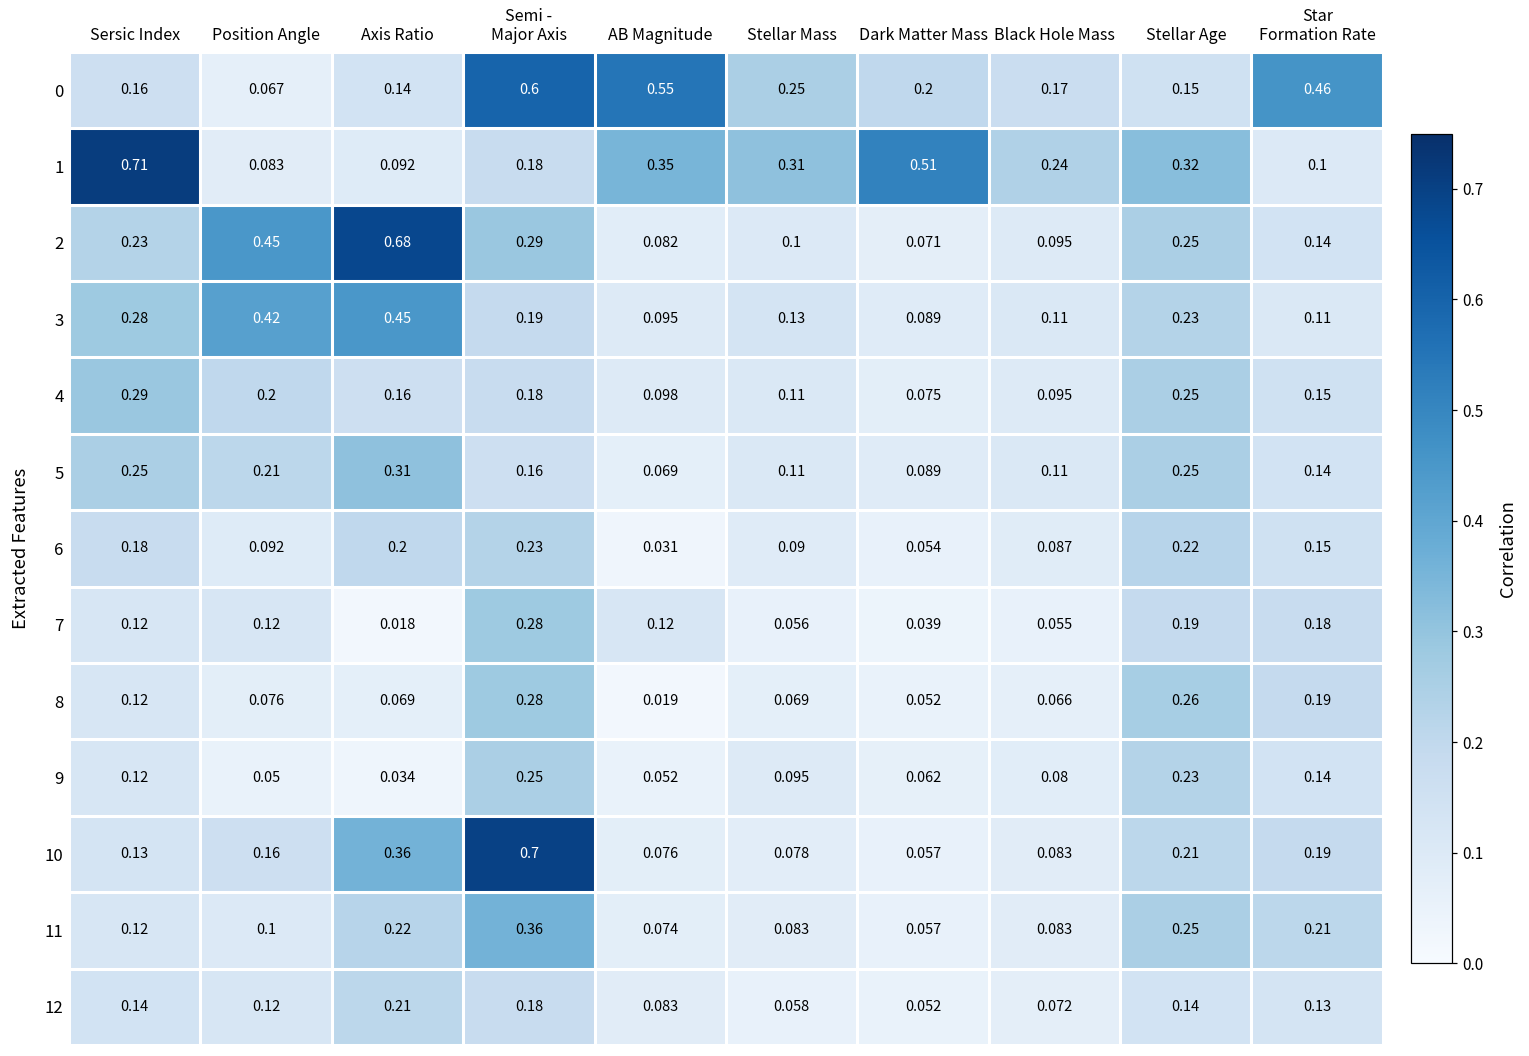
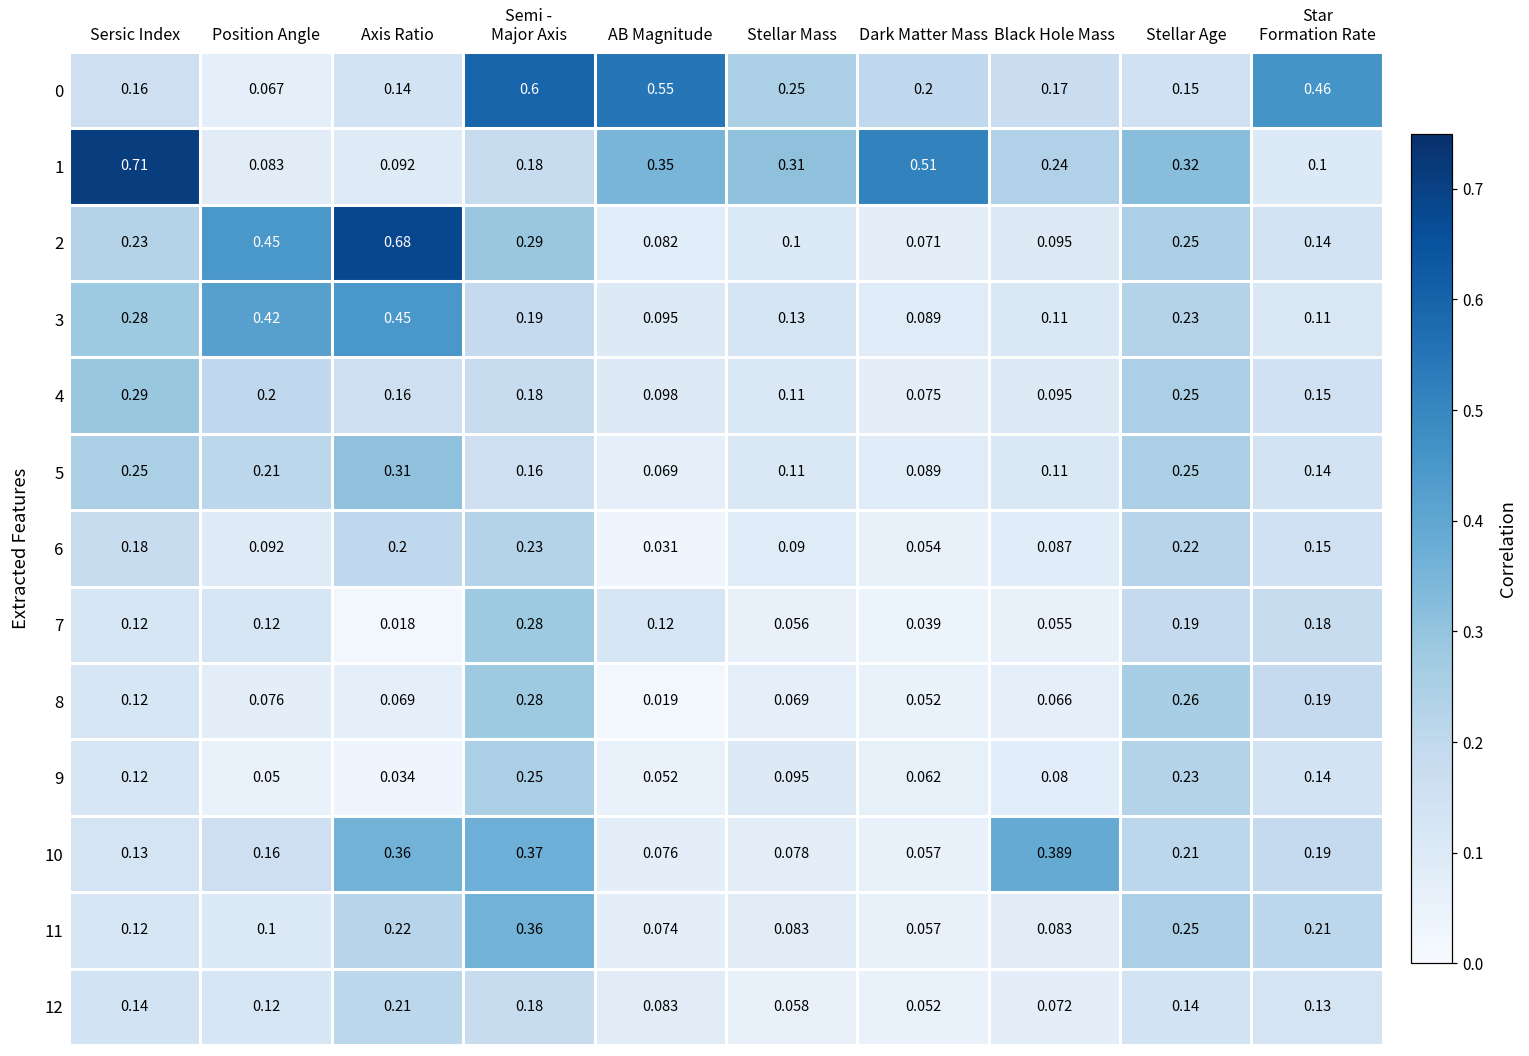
  {
    "0": {
      "Sersic Index": 0.16,
      "Position Angle": 0.067,
      "Axis Ratio": 0.14,
      "Semi - Major Axis": 0.6,
      "AB Magnitude": 0.55,
      "Stellar Mass": 0.25,
      "Dark Matter Mass": 0.2,
      "Black Hole Mass": 0.17,
      "Stellar Age": 0.15,
      "Star Formation Rate": 0.46
    },
    "1": {
      "Sersic Index": 0.71,
      "Position Angle": 0.083,
      "Axis Ratio": 0.092,
      "Semi - Major Axis": 0.18,
      "AB Magnitude": 0.35,
      "Stellar Mass": 0.31,
      "Dark Matter Mass": 0.51,
      "Black Hole Mass": 0.24,
      "Stellar Age": 0.32,
      "Star Formation Rate": 0.1
    },
    "2": {
      "Sersic Index": 0.23,
      "Position Angle": 0.45,
      "Axis Ratio": 0.68,
      "Semi - Major Axis": 0.29,
      "AB Magnitude": 0.082,
      "Stellar Mass": 0.1,
      "Dark Matter Mass": 0.071,
      "Black Hole Mass": 0.095,
      "Stellar Age": 0.25,
      "Star Formation Rate": 0.14
    },
    "3": {
      "Sersic Index": 0.28,
      "Position Angle": 0.42,
      "Axis Ratio": 0.45,
      "Semi - Major Axis": 0.19,
      "AB Magnitude": 0.095,
      "Stellar Mass": 0.13,
      "Dark Matter Mass": 0.089,
      "Black Hole Mass": 0.11,
      "Stellar Age": 0.23,
      "Star Formation Rate": 0.11
    },
    "4": {
      "Sersic Index": 0.29,
      "Position Angle": 0.2,
      "Axis Ratio": 0.16,
      "Semi - Major Axis": 0.18,
      "AB Magnitude": 0.098,
      "Stellar Mass": 0.11,
      "Dark Matter Mass": 0.075,
      "Black Hole Mass": 0.095,
      "Stellar Age": 0.25,
      "Star Formation Rate": 0.15
    },
    "5": {
      "Sersic Index": 0.25,
      "Position Angle": 0.21,
      "Axis Ratio": 0.31,
      "Semi - Major Axis": 0.16,
      "AB Magnitude": 0.069,
      "Stellar Mass": 0.11,
      "Dark Matter Mass": 0.089,
      "Black Hole Mass": 0.11,
      "Stellar Age": 0.25,
      "Star Formation Rate": 0.14
    },
    "6": {
      "Sersic Index": 0.18,
      "Position Angle": 0.092,
      "Axis Ratio": 0.2,
      "Semi - Major Axis": 0.23,
      "AB Magnitude": 0.031,
      "Stellar Mass": 0.09,
      "Dark Matter Mass": 0.054,
      "Black Hole Mass": 0.087,
      "Stellar Age": 0.22,
      "Star Formation Rate": 0.15
    },
    "7": {
      "Sersic Index": 0.12,
      "Position Angle": 0.12,
      "Axis Ratio": 0.018,
      "Semi - Major Axis": 0.28,
      "AB Magnitude": 0.12,
      "Stellar Mass": 0.056,
      "Dark Matter Mass": 0.039,
      "Black Hole Mass": 0.055,
      "Stellar Age": 0.19,
      "Star Formation Rate": 0.18
    },
    "8": {
      "Sersic Index": 0.12,
      "Position Angle": 0.076,
      "Axis Ratio": 0.069,
      "Semi - Major Axis": 0.28,
      "AB Magnitude": 0.019,
      "Stellar Mass": 0.069,
      "Dark Matter Mass": 0.052,
      "Black Hole Mass": 0.066,
      "Stellar Age": 0.26,
      "Star Formation Rate": 0.19
    },
    "9": {
      "Sersic Index": 0.12,
      "Position Angle": 0.05,
      "Axis Ratio": 0.034,
      "Semi - Major Axis": 0.25,
      "AB Magnitude": 0.052,
      "Stellar Mass": 0.095,
      "Dark Matter Mass": 0.062,
      "Black Hole Mass": 0.08,
      "Stellar Age": 0.23,
      "Star Formation Rate": 0.14
    },
    "10": {
      "Sersic Index": 0.13,
      "Position Angle": 0.16,
      "Axis Ratio": 0.36,
-     "Semi - Major Axis": 0.7,
+     "Semi - Major Axis": 0.37,
      "AB Magnitude": 0.076,
      "Stellar Mass": 0.078,
      "Dark Matter Mass": 0.057,
-     "Black Hole Mass": 0.083,
+     "Black Hole Mass": 0.389,
      "Stellar Age": 0.21,
      "Star Formation Rate": 0.19
    },
    "11": {
      "Sersic Index": 0.12,
      "Position Angle": 0.1,
      "Axis Ratio": 0.22,
      "Semi - Major Axis": 0.36,
      "AB Magnitude": 0.074,
      "Stellar Mass": 0.083,
      "Dark Matter Mass": 0.057,
      "Black Hole Mass": 0.083,
      "Stellar Age": 0.25,
      "Star Formation Rate": 0.21
    },
    "12": {
      "Sersic Index": 0.14,
      "Position Angle": 0.12,
      "Axis Ratio": 0.21,
      "Semi - Major Axis": 0.18,
      "AB Magnitude": 0.083,
      "Stellar Mass": 0.058,
      "Dark Matter Mass": 0.052,
      "Black Hole Mass": 0.072,
      "Stellar Age": 0.14,
      "Star Formation Rate": 0.13
    }
  }
